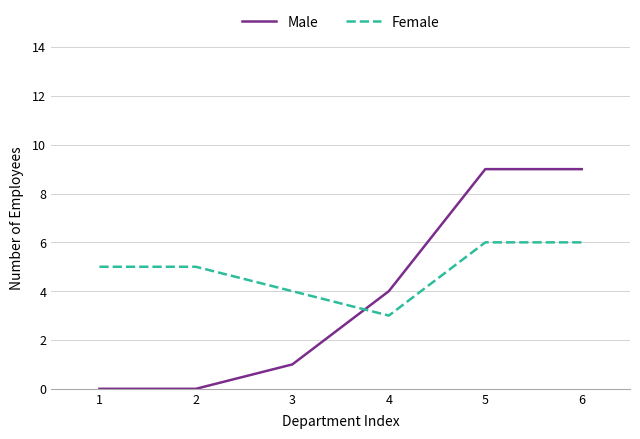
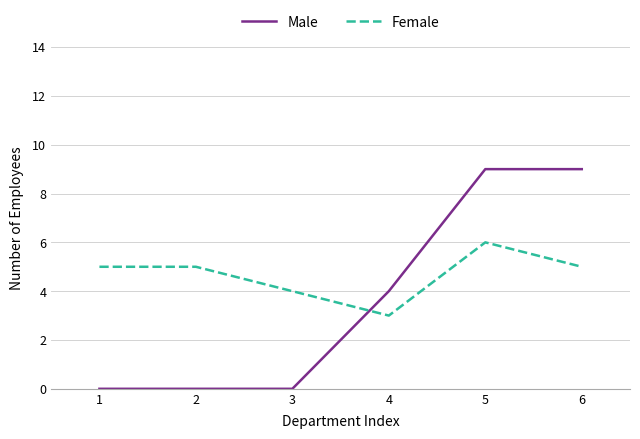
  {
    "Male": {
      "1": 0,
      "2": 0,
-     "3": 1,
+     "3": 0,
      "4": 4,
      "5": 9,
      "6": 9
    },
    "Female": {
      "1": 5,
      "2": 5,
      "3": 4,
      "4": 3,
      "5": 6,
-     "6": 6
+     "6": 5
    }
  }
